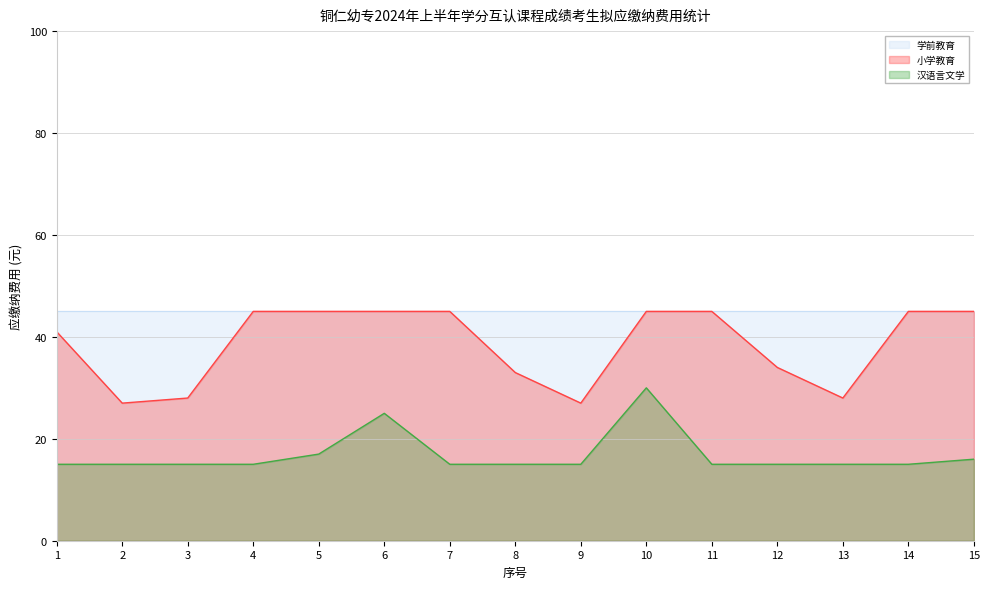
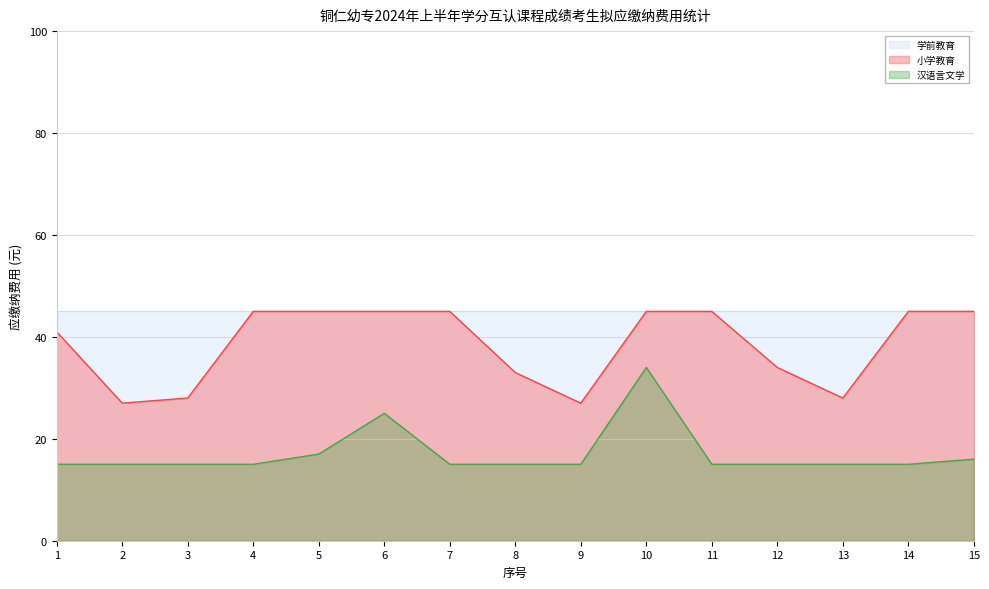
  {
    "学前教育": {
      "1": 45,
      "2": 45,
      "3": 45,
      "8": 45,
      "9": 45,
      "12": 45,
      "13": 45
    },
    "小学教育": {
      "1": 41,
      "2": 27,
      "3": 28,
      "8": 33,
      "9": 27,
      "12": 34,
      "13": 28
    },
    "汉语言文学": {
      "1": 15,
      "2": 15,
      "3": 15,
      "4": 15,
      "5": 17,
      "6": 25,
      "7": 15,
      "8": 15,
      "9": 15,
-     "10": 30,
+     "10": 34,
      "11": 15,
      "12": 15,
      "13": 15,
      "14": 15,
      "15": 16
    }
  }
